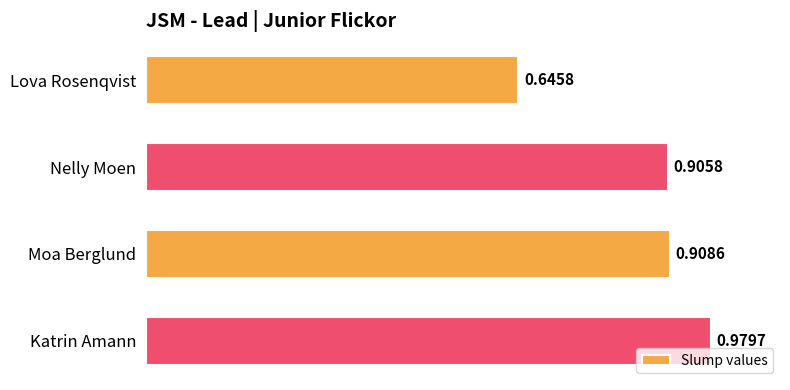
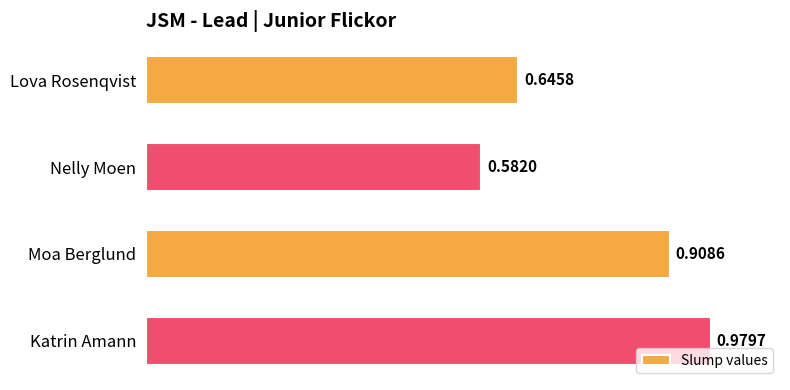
  {
    "Lova Rosenqvist": 0.6458,
-   "Nelly Moen": 0.9058,
+   "Nelly Moen": 0.5820,
    "Moa Berglund": 0.9086
  }
